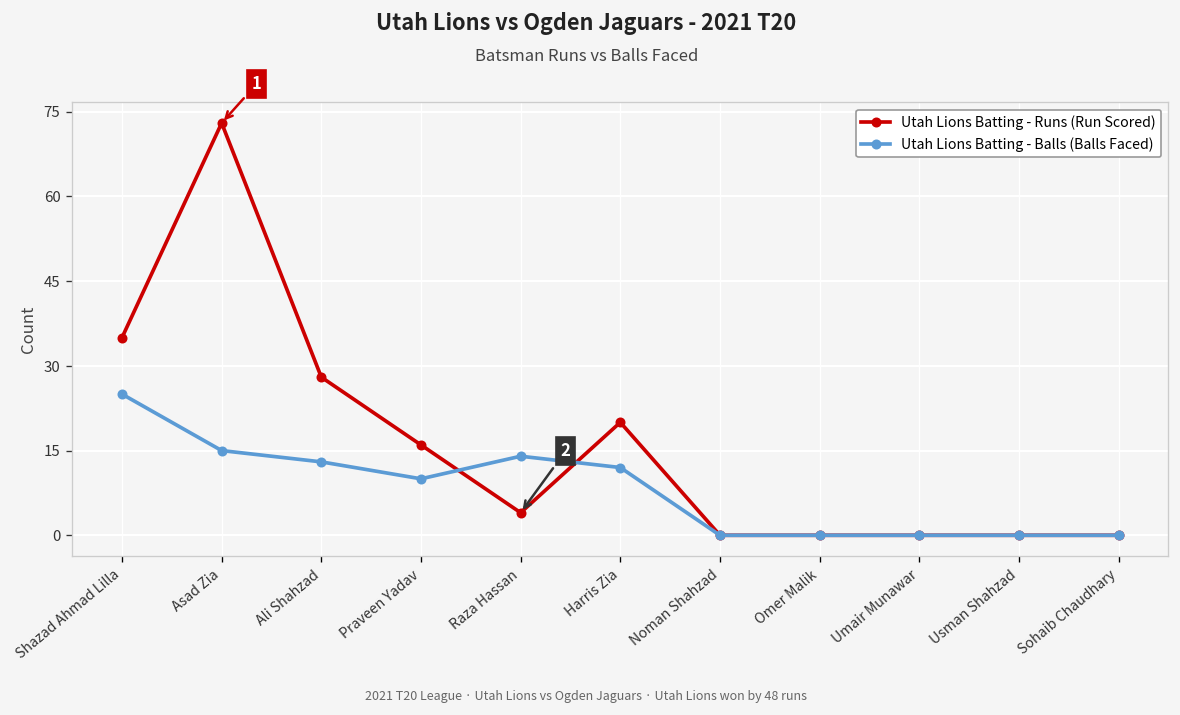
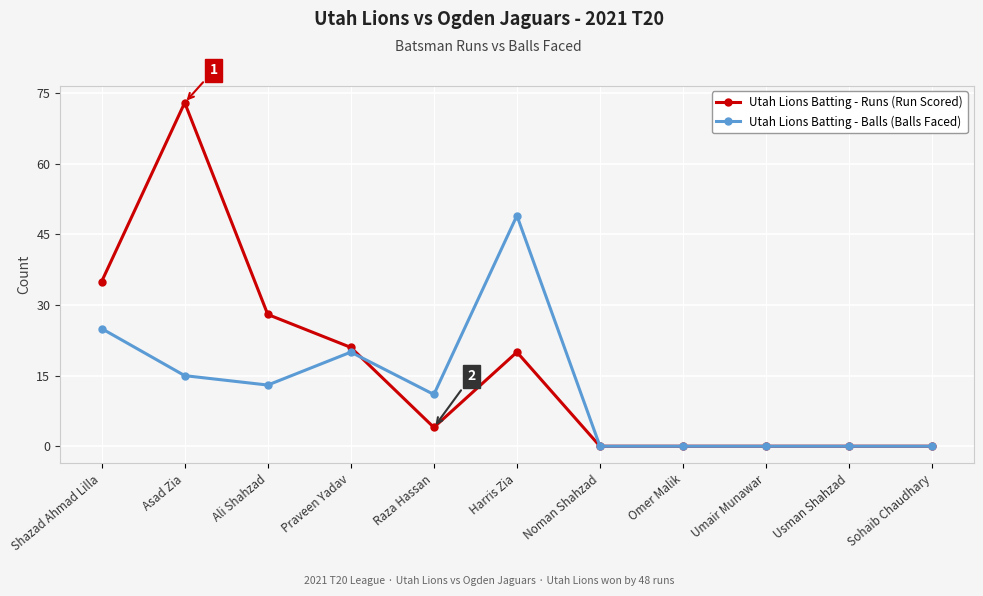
  {
    "Utah Lions Batting - Runs (Run Scored)": {
      "Shazad Ahmad Lilla": 35,
      "Asad Zia": 73,
      "Ali Shahzad": 28,
-     "Praveen Yadav": 16,
+     "Praveen Yadav": 21,
      "Raza Hassan": 4,
      "Harris Zia": 20
    },
    "Utah Lions Batting - Balls (Balls Faced)": {
      "Shazad Ahmad Lilla": 25,
      "Asad Zia": 15,
      "Ali Shahzad": 13,
-     "Praveen Yadav": 10,
-     "Raza Hassan": 14,
-     "Harris Zia": 12
+     "Praveen Yadav": 20,
+     "Raza Hassan": 11,
+     "Harris Zia": 49
    }
  }
